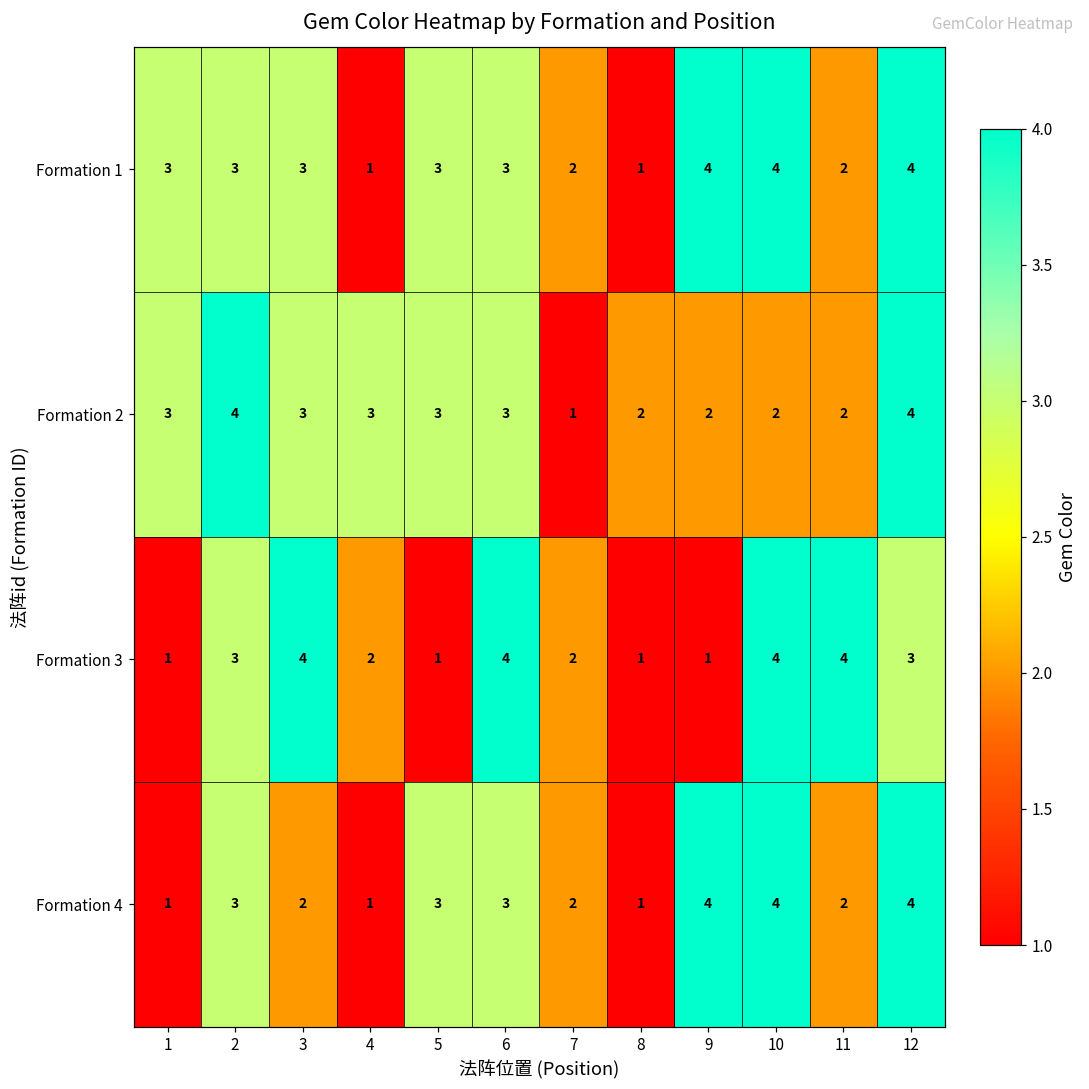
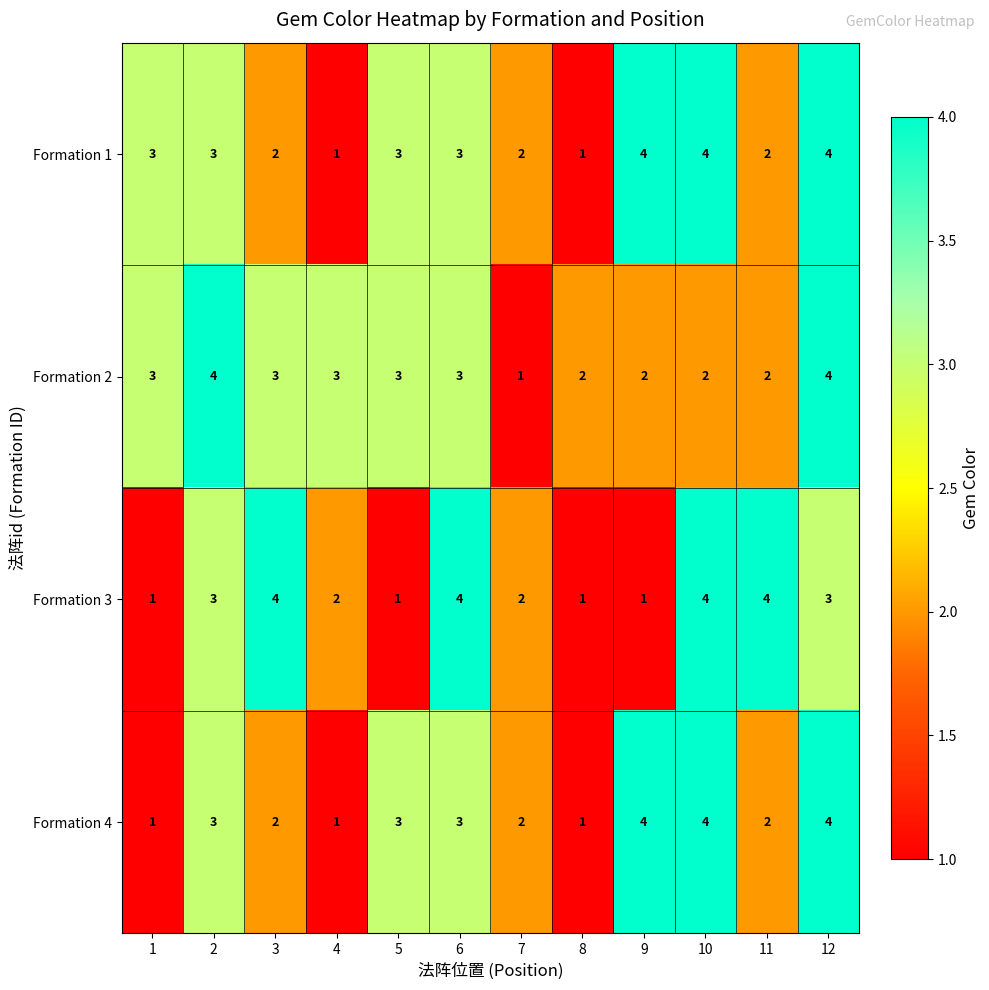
  {
    "Formation 1": {
      "1": 3,
      "2": 3,
-     "3": 3,
+     "3": 2,
      "4": 1,
      "5": 3,
      "6": 3,
      "7": 2,
      "8": 1,
      "9": 4,
      "10": 4,
      "11": 2,
      "12": 4
    },
    "Formation 2": {
      "1": 3,
      "2": 4,
      "3": 3,
      "4": 3,
      "5": 3,
      "6": 3,
      "7": 1,
      "8": 2,
      "9": 2,
      "10": 2,
      "11": 2,
      "12": 4
    },
    "Formation 3": {
      "1": 1,
      "2": 3,
      "3": 4,
      "4": 2,
      "5": 1,
      "6": 4,
      "7": 2,
      "8": 1,
      "9": 1,
      "10": 4,
      "11": 4,
      "12": 3
    },
    "Formation 4": {
      "1": 1,
      "2": 3,
      "3": 2,
      "4": 1,
      "5": 3,
      "6": 3,
      "7": 2,
      "8": 1,
      "9": 4,
      "10": 4,
      "11": 2,
      "12": 4
    }
  }
